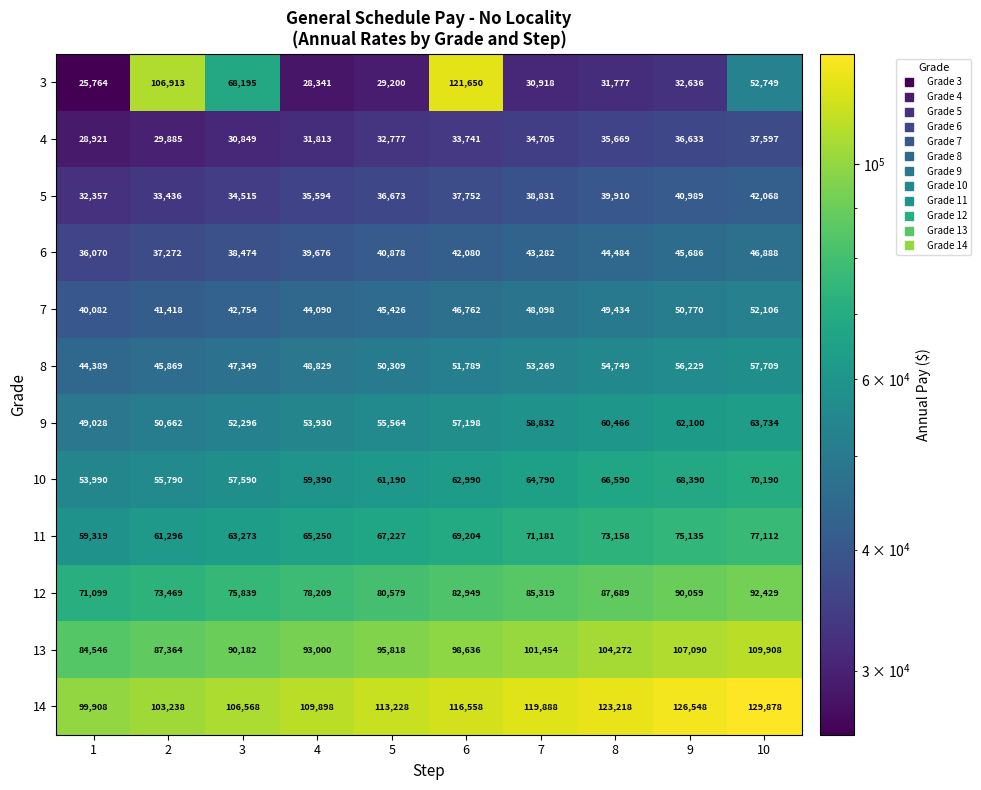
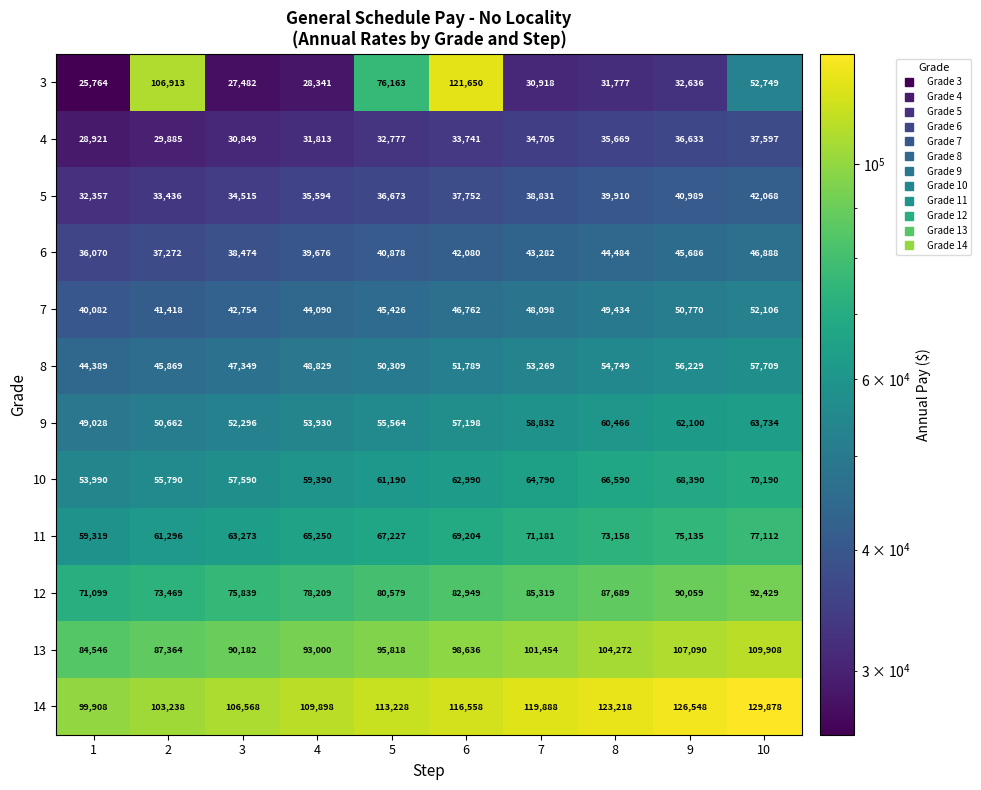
  {
    "3": {
      "1": "25,764",
      "2": "106,913",
-     "3": "68,195",
+     "3": "27,482",
      "4": "28,341",
-     "5": "29,200",
+     "5": "76,163",
      "6": "121,650",
      "7": "30,918",
      "8": "31,777",
      "9": "32,636",
      "10": "52,749"
    },
    "4": {
      "1": "28,921",
      "2": "29,885",
      "3": "30,849",
      "4": "31,813",
      "5": "32,777",
      "6": "33,741",
      "7": "34,705",
      "8": "35,669",
      "9": "36,633",
      "10": "37,597"
    },
    "5": {
      "1": "32,357",
      "2": "33,436",
      "3": "34,515",
      "4": "35,594",
      "5": "36,673",
      "6": "37,752",
      "7": "38,831",
      "8": "39,910",
      "9": "40,989",
      "10": "42,068"
    },
    "6": {
      "1": "36,070",
      "2": "37,272",
      "3": "38,474",
      "4": "39,676",
      "5": "40,878",
      "6": "42,080",
      "7": "43,282",
      "8": "44,484",
      "9": "45,686",
      "10": "46,888"
    },
    "7": {
      "1": "40,082",
      "2": "41,418",
      "3": "42,754",
      "4": "44,090",
      "5": "45,426",
      "6": "46,762",
      "7": "48,098",
      "8": "49,434",
      "9": "50,770",
      "10": "52,106"
    },
    "8": {
      "1": "44,389",
      "2": "45,869",
      "3": "47,349",
      "4": "48,829",
      "5": "50,309",
      "6": "51,789",
      "7": "53,269",
      "8": "54,749",
      "9": "56,229",
      "10": "57,709"
    },
    "9": {
      "1": "49,028",
      "2": "50,662",
      "3": "52,296",
      "4": "53,930",
      "5": "55,564",
      "6": "57,198",
      "7": "58,832",
      "8": "60,466",
      "9": "62,100",
      "10": "63,734"
    },
    "10": {
      "1": "53,990",
      "2": "55,790",
      "3": "57,590",
      "4": "59,390",
      "5": "61,190",
      "6": "62,990",
      "7": "64,790",
      "8": "66,590",
      "9": "68,390",
      "10": "70,190"
    },
    "11": {
      "1": "59,319",
      "2": "61,296",
      "3": "63,273",
      "4": "65,250",
      "5": "67,227",
      "6": "69,204",
      "7": "71,181",
      "8": "73,158",
      "9": "75,135",
      "10": "77,112"
    },
    "12": {
      "1": "71,099",
      "2": "73,469",
      "3": "75,839",
      "4": "78,209",
      "5": "80,579",
      "6": "82,949",
      "7": "85,319",
      "8": "87,689",
      "9": "90,059",
      "10": "92,429"
    },
    "13": {
      "1": "84,546",
      "2": "87,364",
      "3": "90,182",
      "4": "93,000",
      "5": "95,818",
      "6": "98,636",
      "7": "101,454",
      "8": "104,272",
      "9": "107,090",
      "10": "109,908"
    },
    "14": {
      "1": "99,908",
      "2": "103,238",
      "3": "106,568",
      "4": "109,898",
      "5": "113,228",
      "6": "116,558",
      "7": "119,888",
      "8": "123,218",
      "9": "126,548",
      "10": "129,878"
    }
  }
